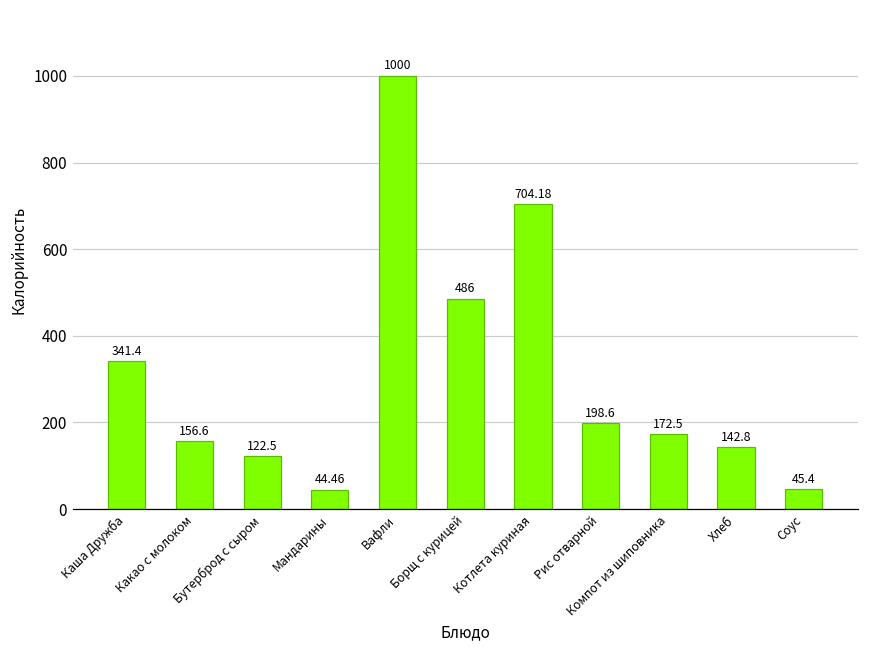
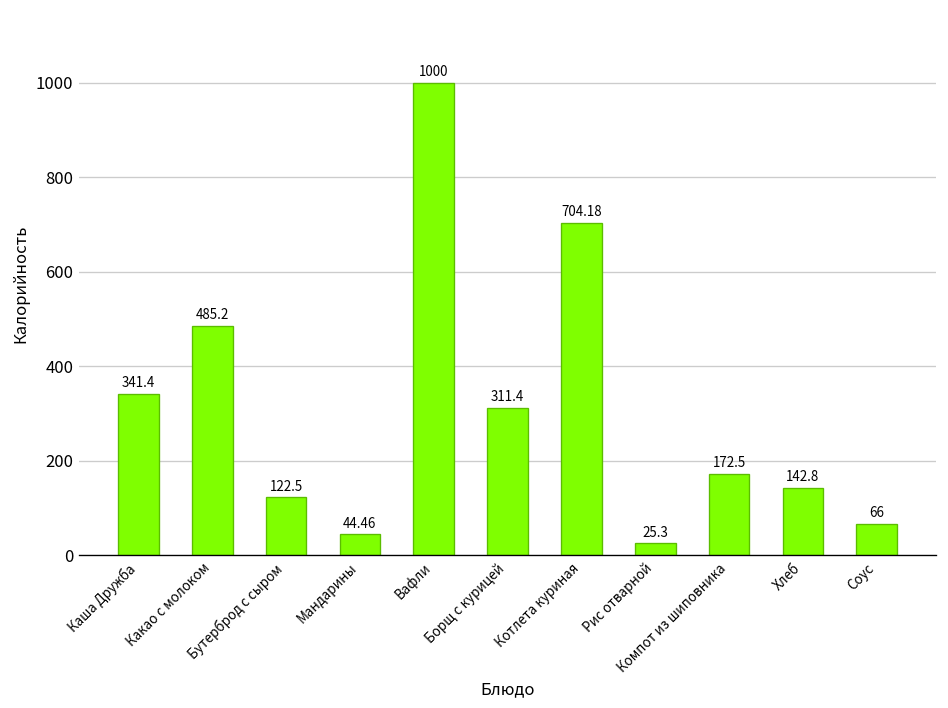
  {
    "Каша Дружба": 341.4,
-   "Какао с молоком": 156.6,
+   "Какао с молоком": 485.2,
    "Бутерброд с сыром": 122.5,
    "Мандарины": 44.46,
    "Вафли": 1000,
-   "Борщ с курицей": 486,
+   "Борщ с курицей": 311.4,
    "Котлета куриная": 704.18,
-   "Рис отварной": 198.6,
+   "Рис отварной": 25.3,
    "Компот из шиповника": 172.5,
    "Хлеб": 142.8,
-   "Соус": 45.4
+   "Соус": 66
  }
